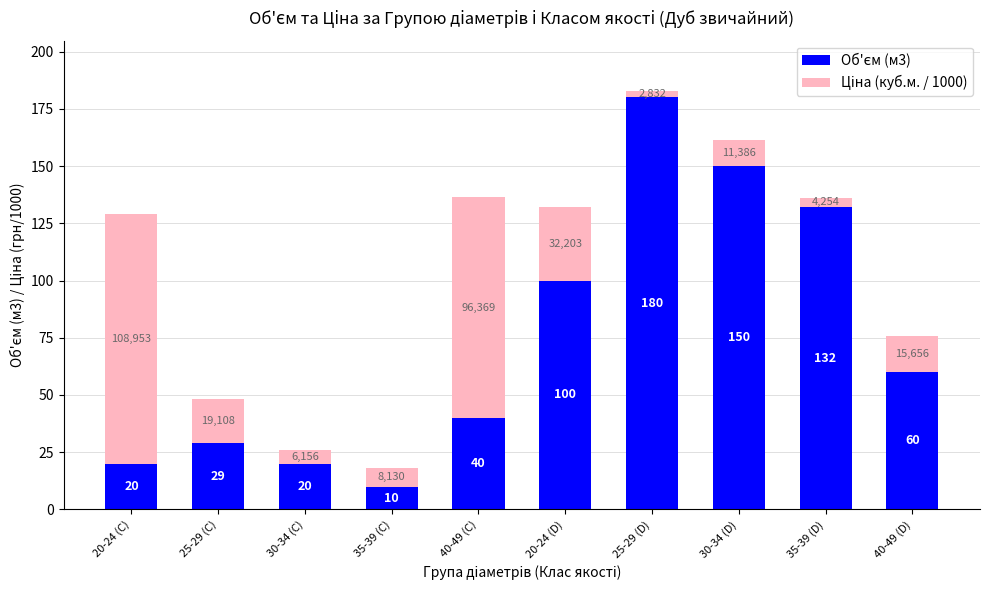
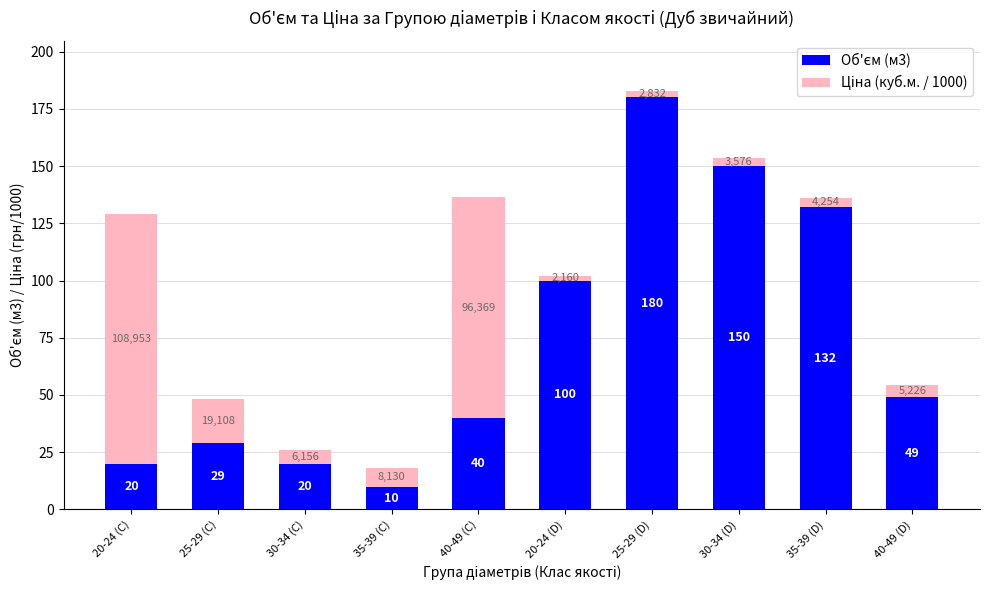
  {
    "Об'єм (м3)": {
      "20-24 (C)": "20",
      "25-29 (C)": "29",
      "30-34 (C)": "20",
      "35-39 (C)": "10",
      "40-49 (C)": "40",
      "20-24 (D)": "100",
      "25-29 (D)": "180",
      "30-34 (D)": "150",
      "35-39 (D)": "132",
-     "40-49 (D)": "60"
+     "40-49 (D)": "49"
    },
    "Ціна (куб.м. / 1000)": {
-     "20-24 (D)": "32,203",
-     "30-34 (D)": "11,386",
-     "40-49 (D)": "15,656"
+     "20-24 (D)": "2,160",
+     "30-34 (D)": "3,576",
+     "40-49 (D)": "5,226"
    }
  }
